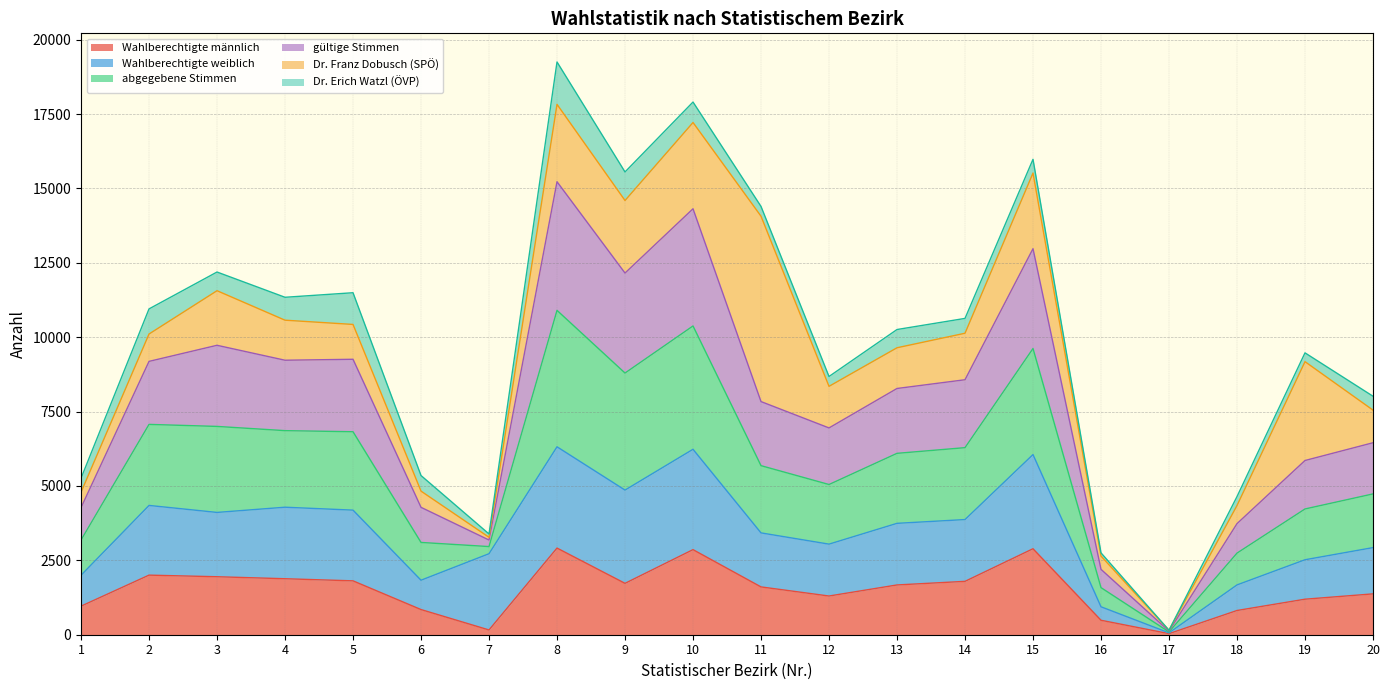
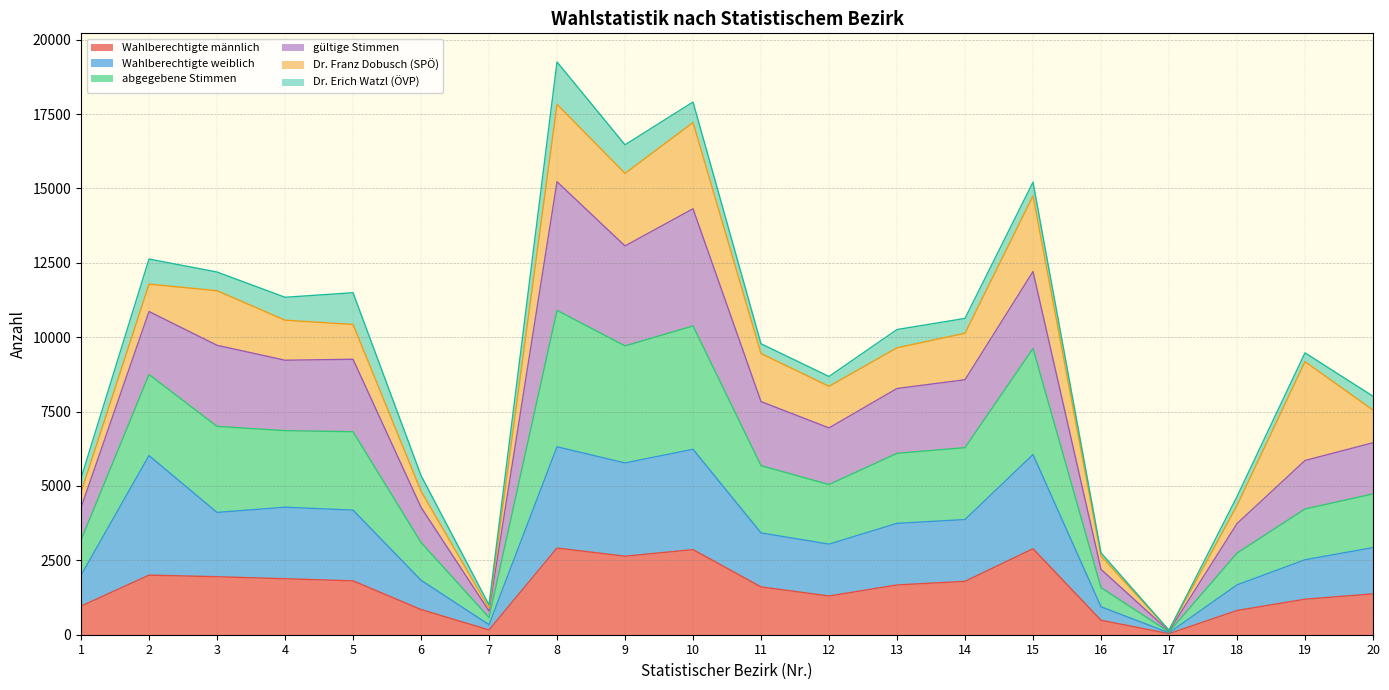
  {
    "Wahlberechtigte männlich": {
      "1": 1000,
      "2": 2000,
      "3": 1900,
      "4": 1900,
      "5": 1800,
      "6": 800,
      "7": 200,
      "8": 2900,
-     "9": 1700,
+     "9": 2600,
      "10": 2900,
      "11": 1600,
      "12": 1300,
      "13": 1700,
      "14": 1800,
      "15": 2900,
      "16": 500,
      "18": 800,
      "19": 1200,
      "20": 1400
    },
    "Wahlberechtigte weiblich": {
      "1": 1000,
-     "2": 2300,
+     "2": 4000,
      "3": 2200,
      "4": 2400,
      "5": 2400,
      "6": 1000,
-     "7": 2600,
+     "7": 200,
      "8": 3400,
      "9": 3100,
      "10": 3400,
      "11": 1800,
      "12": 1700,
      "13": 2100,
      "14": 2100,
      "15": 3200,
      "16": 500,
      "18": 900,
      "19": 1300,
      "20": 1600
    },
    "gültige Stimmen": {
      "1": 1100,
      "2": 2100,
      "3": 2700,
      "4": 2400,
      "5": 2400,
      "6": 1200,
      "7": 200,
      "8": 4300,
      "9": 3400,
      "10": 3900,
      "11": 2200,
      "12": 1900,
      "13": 2200,
      "14": 2300,
-     "15": 3400,
+     "15": 2600,
      "16": 600,
      "18": 1000,
      "19": 1600,
      "20": 1700
    },
    "Dr. Franz Dobusch (SPÖ)": {
      "1": 500,
      "2": 900,
      "3": 1800,
      "4": 1300,
      "5": 1200,
      "6": 500,
      "7": 100,
      "8": 2600,
      "9": 2400,
      "10": 2900,
-     "11": 6200,
+     "11": 1600,
      "12": 1400,
      "13": 1400,
      "14": 1600,
      "15": 2500,
      "16": 400,
      "18": 600,
      "19": 3300,
      "20": 1100
    }
  }
